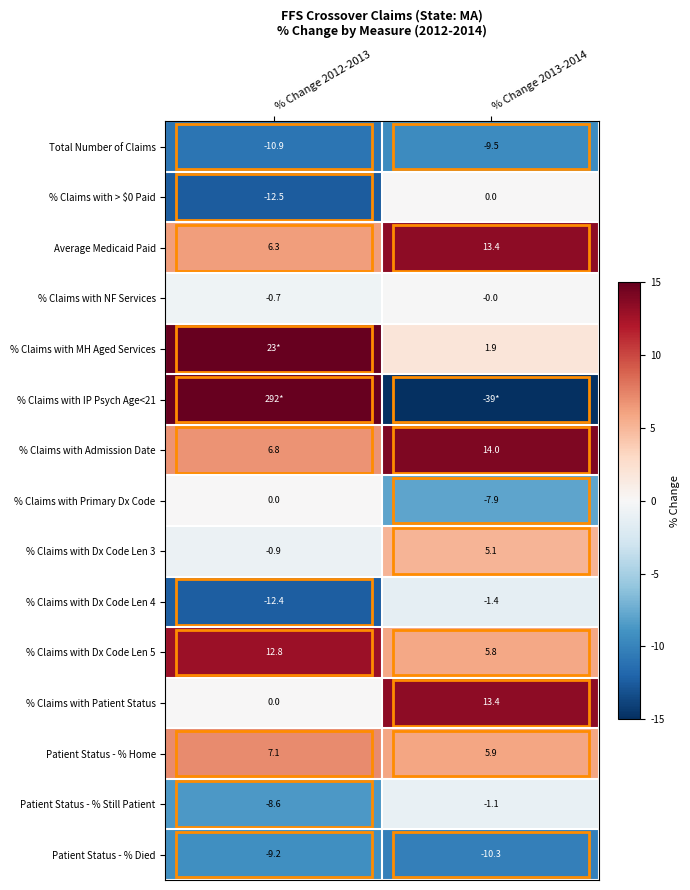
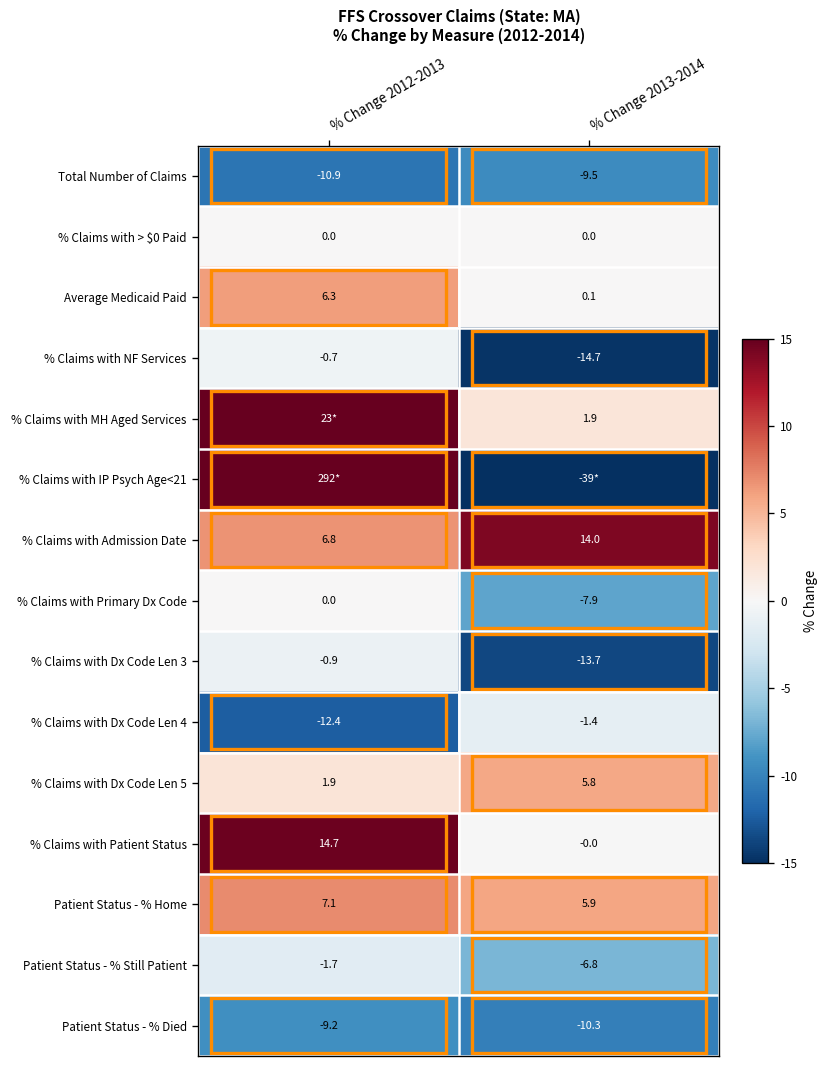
  {
    "Total Number of Claims": {
      "% Change 2012-2013": "-10.9",
      "% Change 2013-2014": "-9.5"
    },
    "% Claims with > $0 Paid": {
-     "% Change 2012-2013": "-12.5",
+     "% Change 2012-2013": "0.0",
      "% Change 2013-2014": "0.0"
    },
    "Average Medicaid Paid": {
      "% Change 2012-2013": "6.3",
-     "% Change 2013-2014": "13.4"
+     "% Change 2013-2014": "0.1"
    },
    "% Claims with NF Services": {
      "% Change 2012-2013": "-0.7",
-     "% Change 2013-2014": "-0.0"
+     "% Change 2013-2014": "-14.7"
    },
    "% Claims with MH Aged Services": {
      "% Change 2012-2013": "23*",
      "% Change 2013-2014": "1.9"
    },
    "% Claims with IP Psych Age<21": {
      "% Change 2012-2013": "292*",
      "% Change 2013-2014": "-39*"
    },
    "% Claims with Admission Date": {
      "% Change 2012-2013": "6.8",
      "% Change 2013-2014": "14.0"
    },
    "% Claims with Primary Dx Code": {
      "% Change 2012-2013": "0.0",
      "% Change 2013-2014": "-7.9"
    },
    "% Claims with Dx Code Len 3": {
      "% Change 2012-2013": "-0.9",
-     "% Change 2013-2014": "5.1"
+     "% Change 2013-2014": "-13.7"
    },
    "% Claims with Dx Code Len 4": {
      "% Change 2012-2013": "-12.4",
      "% Change 2013-2014": "-1.4"
    },
    "% Claims with Dx Code Len 5": {
-     "% Change 2012-2013": "12.8",
+     "% Change 2012-2013": "1.9",
      "% Change 2013-2014": "5.8"
    },
    "% Claims with Patient Status": {
-     "% Change 2012-2013": "0.0",
-     "% Change 2013-2014": "13.4"
+     "% Change 2012-2013": "14.7",
+     "% Change 2013-2014": "-0.0"
    },
    "Patient Status - % Home": {
      "% Change 2012-2013": "7.1",
      "% Change 2013-2014": "5.9"
    },
    "Patient Status - % Still Patient": {
-     "% Change 2012-2013": "-8.6",
-     "% Change 2013-2014": "-1.1"
+     "% Change 2012-2013": "-1.7",
+     "% Change 2013-2014": "-6.8"
    },
    "Patient Status - % Died": {
      "% Change 2012-2013": "-9.2",
      "% Change 2013-2014": "-10.3"
    }
  }
